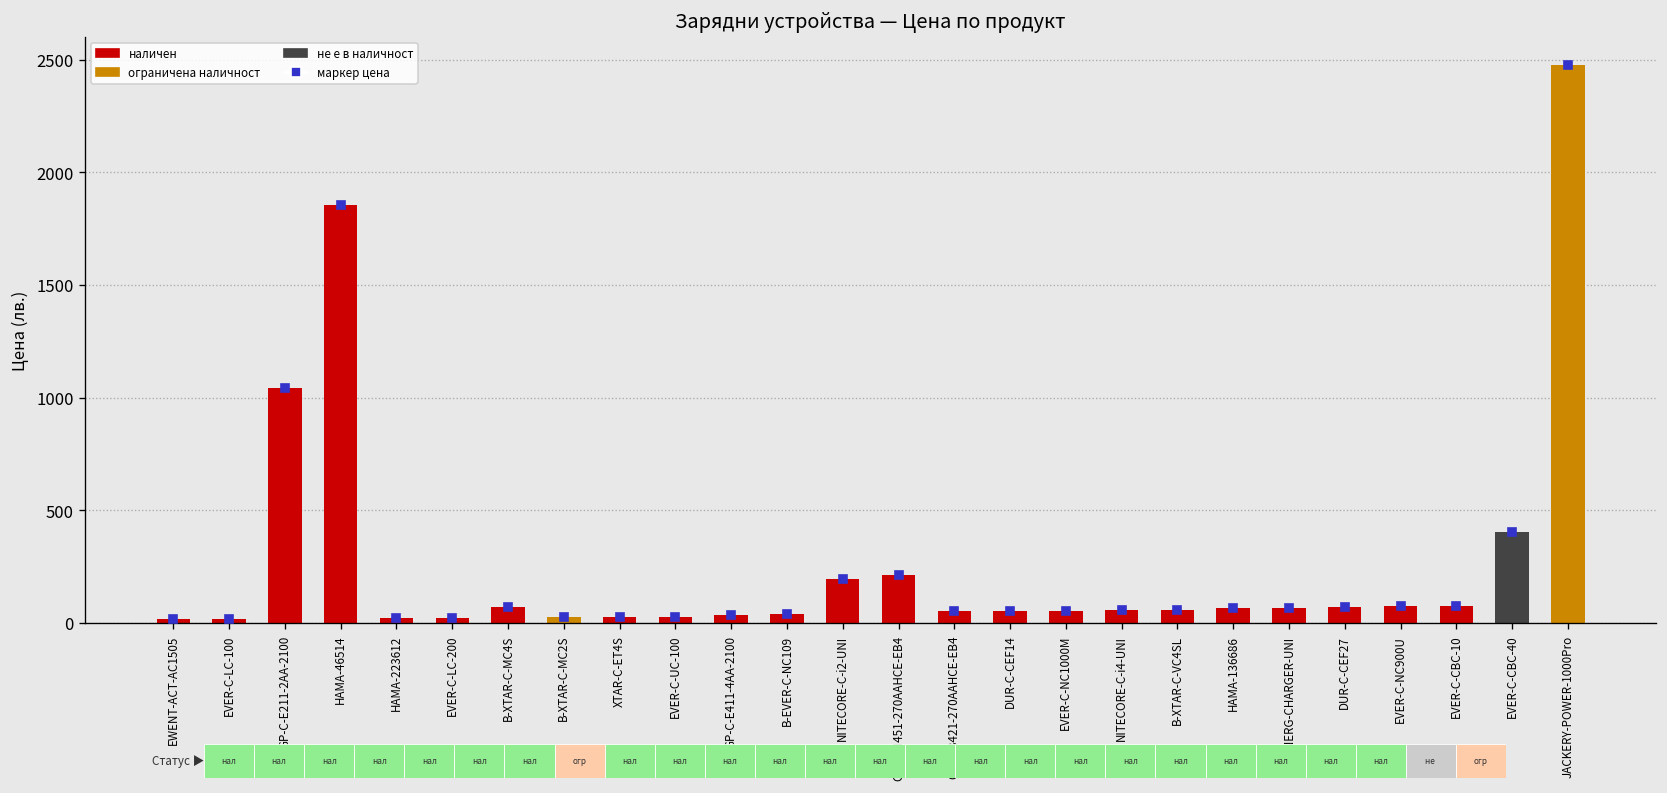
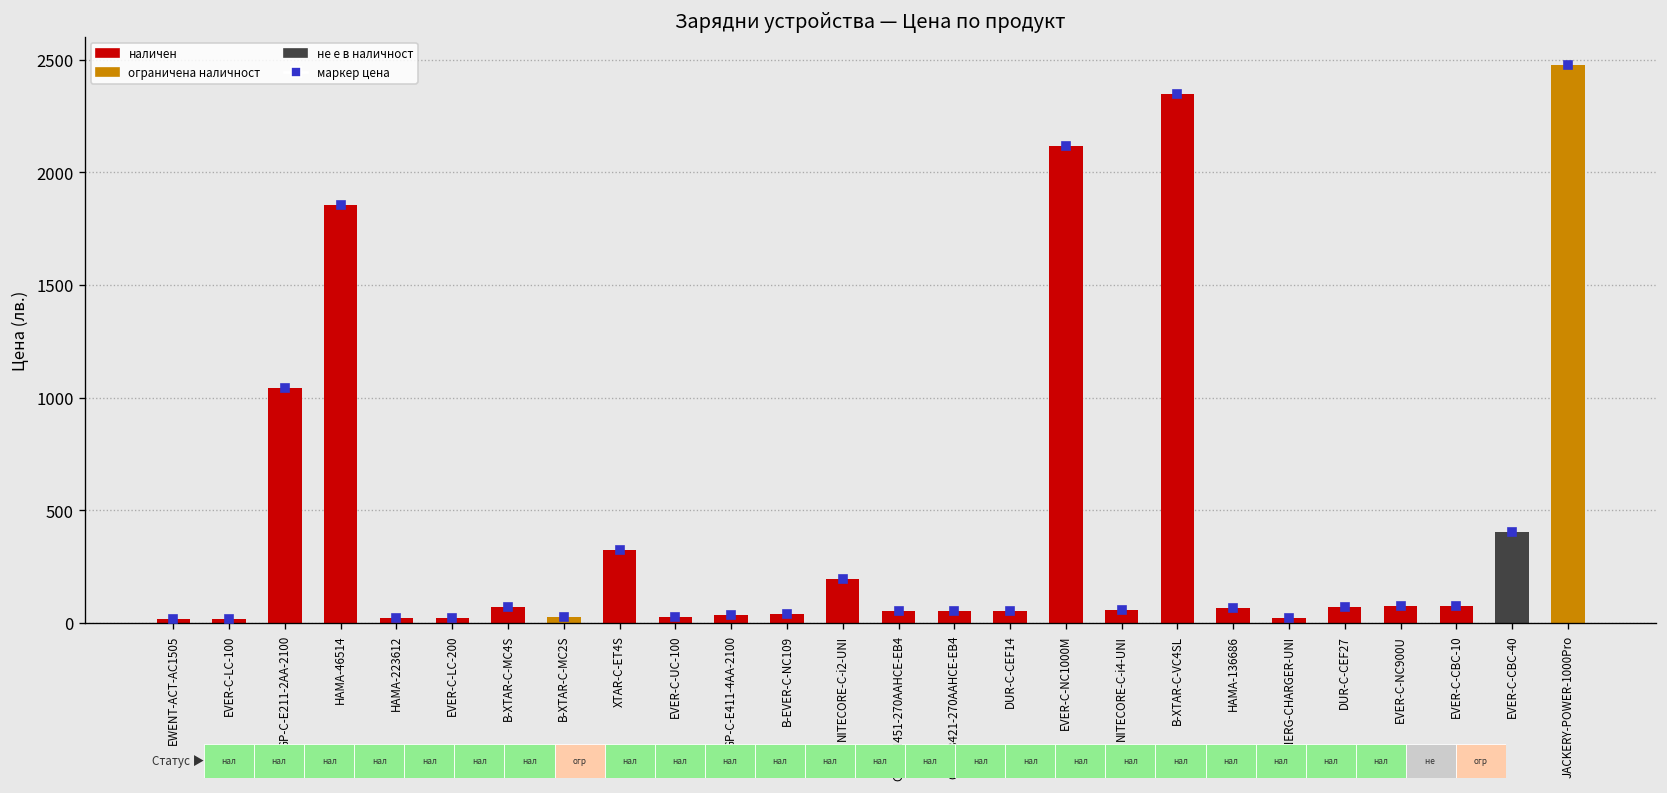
  {
    "наличен": {
      "EWENT-ACT-AC1505": 20,
      "EVER-C-LC-100": 20,
      "GP-C-E211-2AA-2100": 1040,
      "HAMA-46514": 1850,
      "HAMA-223612": 20,
      "EVER-C-LC-200": 20,
      "B-XTAR-C-MC4S": 70,
-     "XTAR-C-ET4S": 30,
+     "XTAR-C-ET4S": 320,
      "EVER-C-UC-100": 30,
      "GP-C-E411-4AA-2100": 30,
      "B-EVER-C-NC109": 40,
      "NITECORE-C-i2-UNI": 190,
-     "GP-C-M451-270AAHCE-EB4": 210,
+     "GP-C-M451-270AAHCE-EB4": 50,
      "GP-C-B421-270AAHCE-EB4": 50,
      "DUR-C-CEF14": 50,
-     "EVER-C-NC1000M": 50,
+     "EVER-C-NC1000M": 2120,
      "NITECORE-C-i4-UNI": 60,
-     "B-XTAR-C-VC4SL": 60,
+     "B-XTAR-C-VC4SL": 2350,
      "HAMA-136686": 70,
-     "ENERG-CHARGER-UNI": 70,
+     "ENERG-CHARGER-UNI": 20,
      "DUR-C-CEF27": 70,
      "EVER-C-NC900U": 80,
      "EVER-C-CBC-10": 80
    },
    "не е в наличност": {
      "EVER-C-CBC-40": 400
    }
  }
